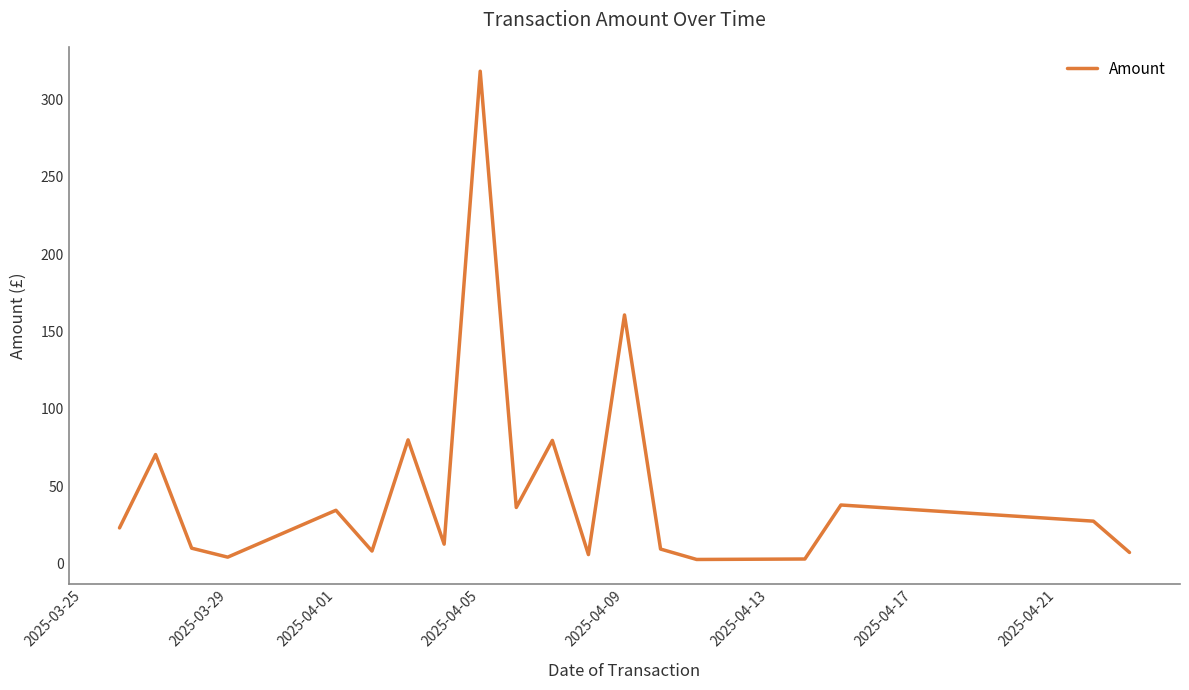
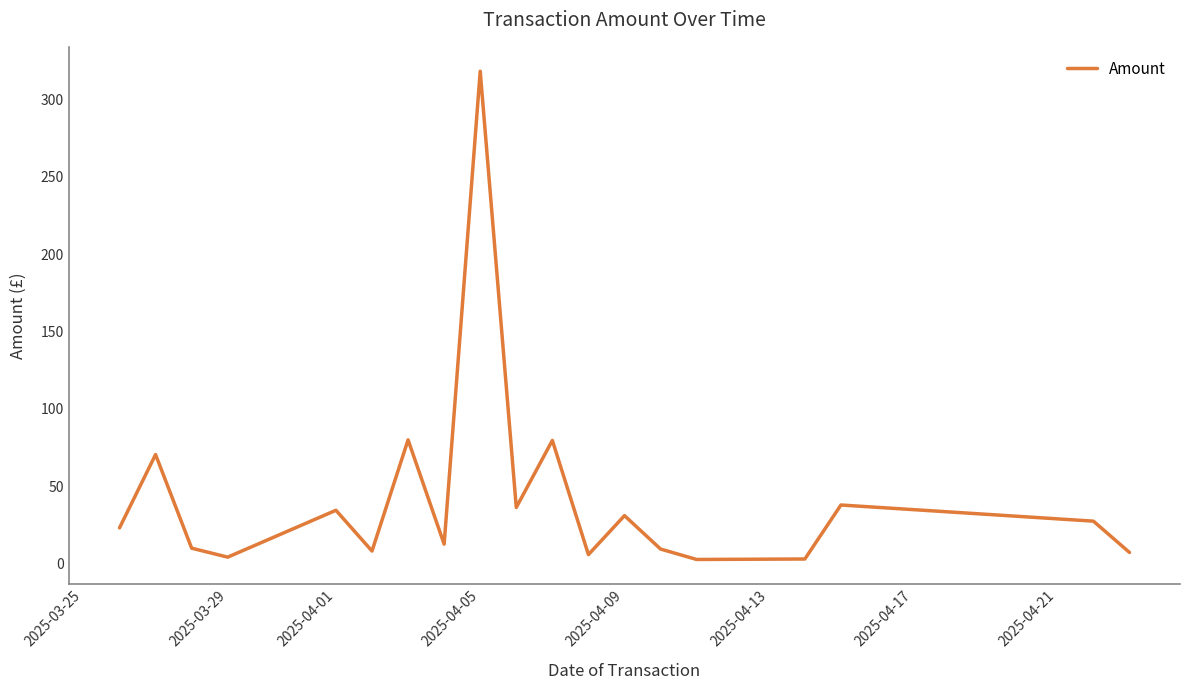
  {
    "2025-03-29": 4,
    "2025-04-01": 34,
    "2025-04-05": 318,
-   "2025-04-09": 161
+   "2025-04-09": 31
  }
